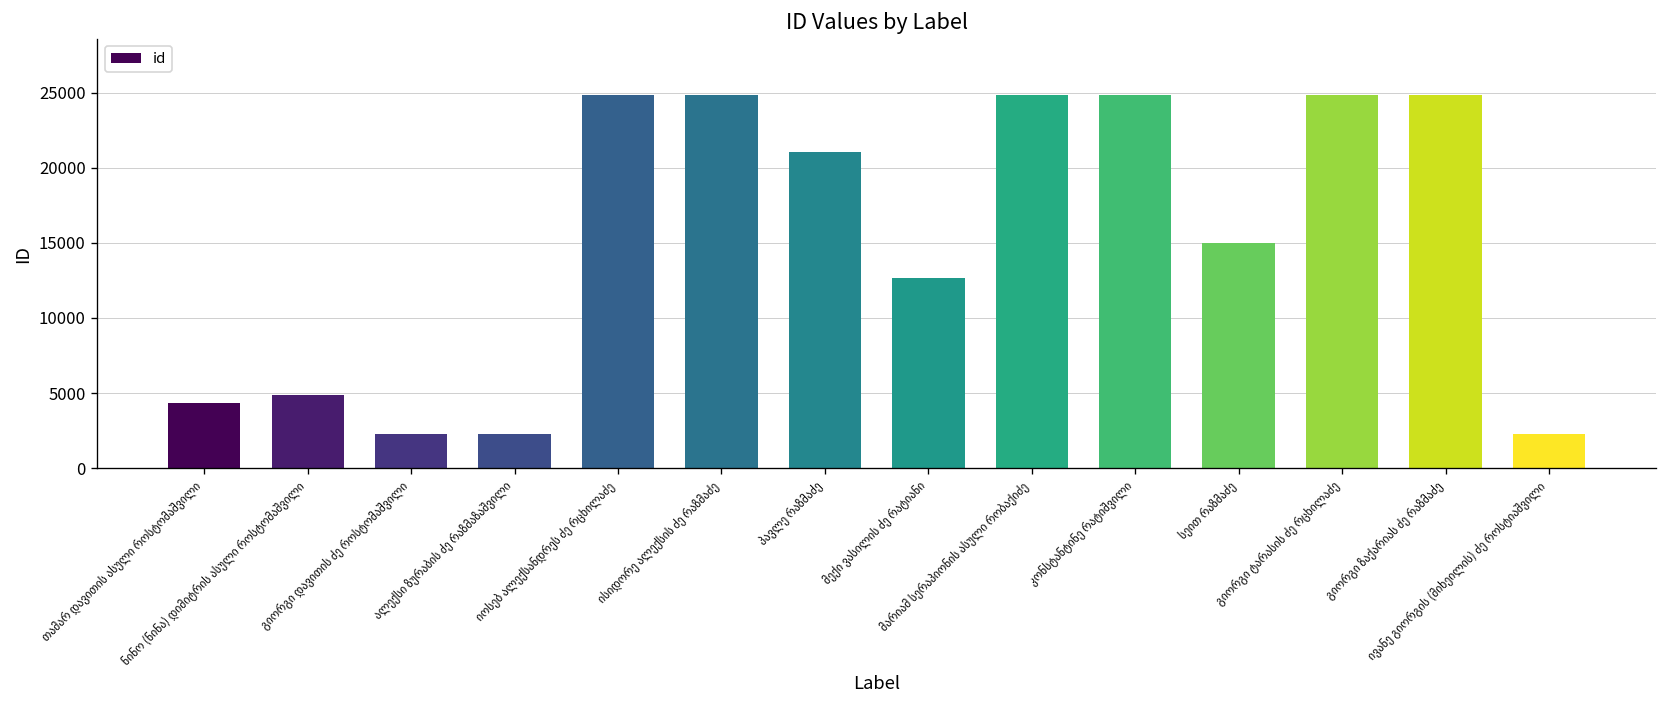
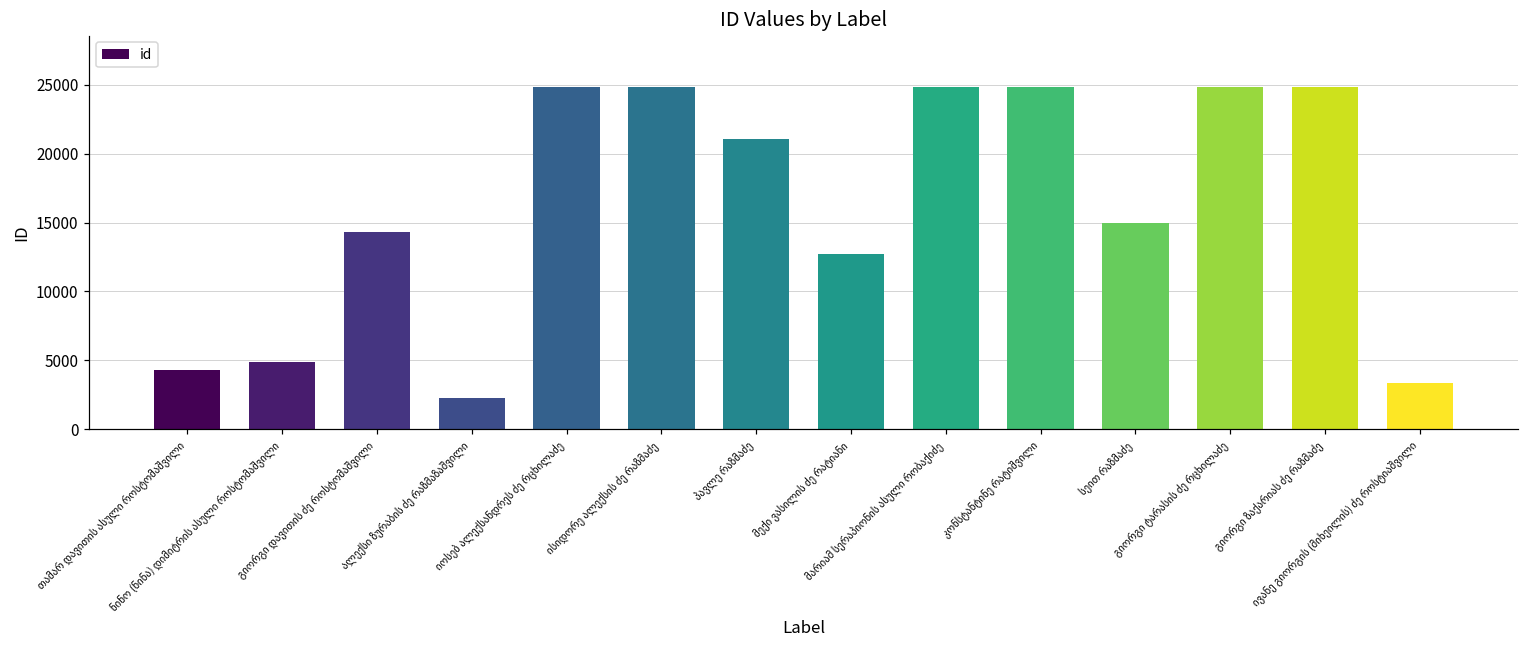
  {
    "თამარ დავითის ასული როსტომაშვილი": 4300,
    "ნინო (ნინა) დიმიტრის ასული როსტომაშვილი": 4900,
-   "გიორგი დავითის ძე როსტომაშვილი": 2300,
+   "გიორგი დავითის ძე როსტომაშვილი": 14300,
    "ალექსი ზურაბის ძე რაზმაზაშვილი": 2300,
    "იოსებ ალექსანდრეს ძე რცხილაძე": 24800,
    "ისიდორე ალექსის ძე რაზმაძე": 24800,
    "პავლე რაზმაძე": 21000,
    "მექი ვასილის ძე რატიანი": 12700,
    "მარიამ სერაპიონის ასული რობაქიძე": 24800,
    "კონსტანტინე რატიშვილი": 24800,
    "სეით რაზმაძე": 15000,
    "გიორგი ტარასის ძე რცხილაძე": 24800,
    "გიორგი ზაქარიას ძე რაზმაძე": 24800,
-   "ივანე გიორგის (მიხეილის) ძე როსტიაშვილი": 2300
+   "ივანე გიორგის (მიხეილის) ძე როსტიაშვილი": 3300
  }
